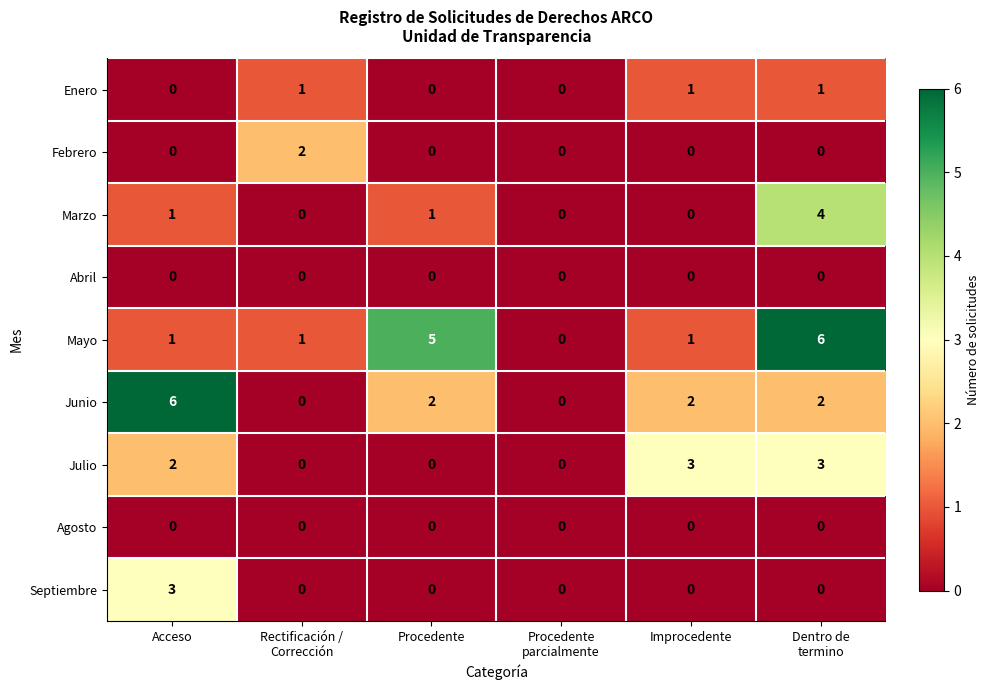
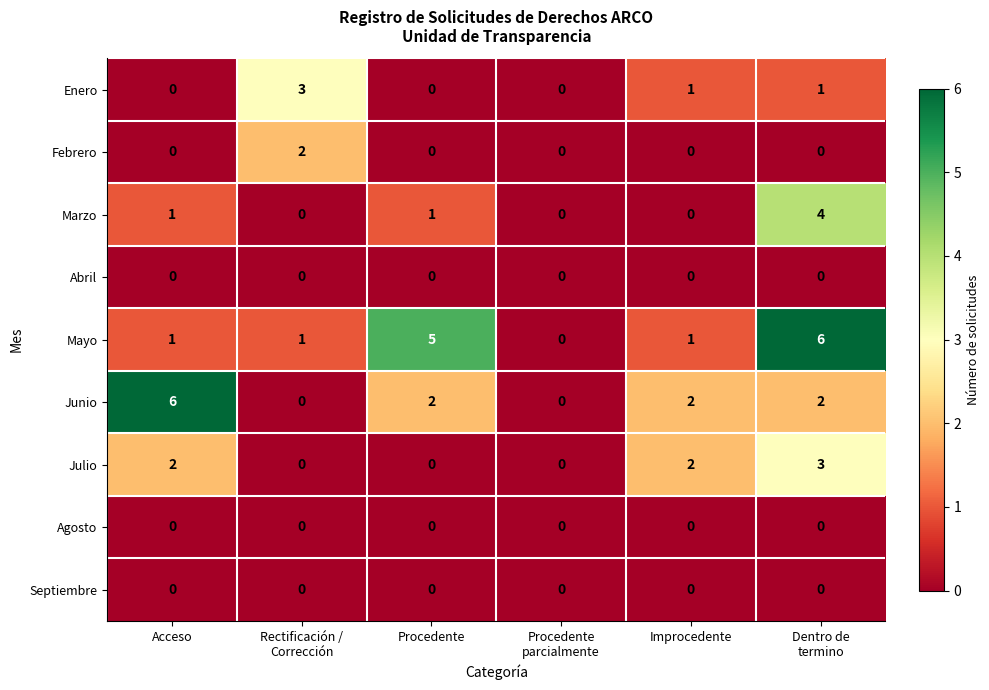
  {
    "Enero": {
      "Acceso": 0,
-     "Rectificación / Corrección": 1,
+     "Rectificación / Corrección": 3,
      "Procedente": 0,
      "Procedente parcialmente": 0,
      "Improcedente": 1,
      "Dentro de termino": 1
    },
    "Febrero": {
      "Acceso": 0,
      "Rectificación / Corrección": 2,
      "Procedente": 0,
      "Procedente parcialmente": 0,
      "Improcedente": 0,
      "Dentro de termino": 0
    },
    "Marzo": {
      "Acceso": 1,
      "Rectificación / Corrección": 0,
      "Procedente": 1,
      "Procedente parcialmente": 0,
      "Improcedente": 0,
      "Dentro de termino": 4
    },
    "Abril": {
      "Acceso": 0,
      "Rectificación / Corrección": 0,
      "Procedente": 0,
      "Procedente parcialmente": 0,
      "Improcedente": 0,
      "Dentro de termino": 0
    },
    "Mayo": {
      "Acceso": 1,
      "Rectificación / Corrección": 1,
      "Procedente": 5,
      "Procedente parcialmente": 0,
      "Improcedente": 1,
      "Dentro de termino": 6
    },
    "Junio": {
      "Acceso": 6,
      "Rectificación / Corrección": 0,
      "Procedente": 2,
      "Procedente parcialmente": 0,
      "Improcedente": 2,
      "Dentro de termino": 2
    },
    "Julio": {
      "Acceso": 2,
      "Rectificación / Corrección": 0,
      "Procedente": 0,
      "Procedente parcialmente": 0,
-     "Improcedente": 3,
+     "Improcedente": 2,
      "Dentro de termino": 3
    },
    "Agosto": {
      "Acceso": 0,
      "Rectificación / Corrección": 0,
      "Procedente": 0,
      "Procedente parcialmente": 0,
      "Improcedente": 0,
      "Dentro de termino": 0
    },
    "Septiembre": {
-     "Acceso": 3,
+     "Acceso": 0,
      "Rectificación / Corrección": 0,
      "Procedente": 0,
      "Procedente parcialmente": 0,
      "Improcedente": 0,
      "Dentro de termino": 0
    }
  }
